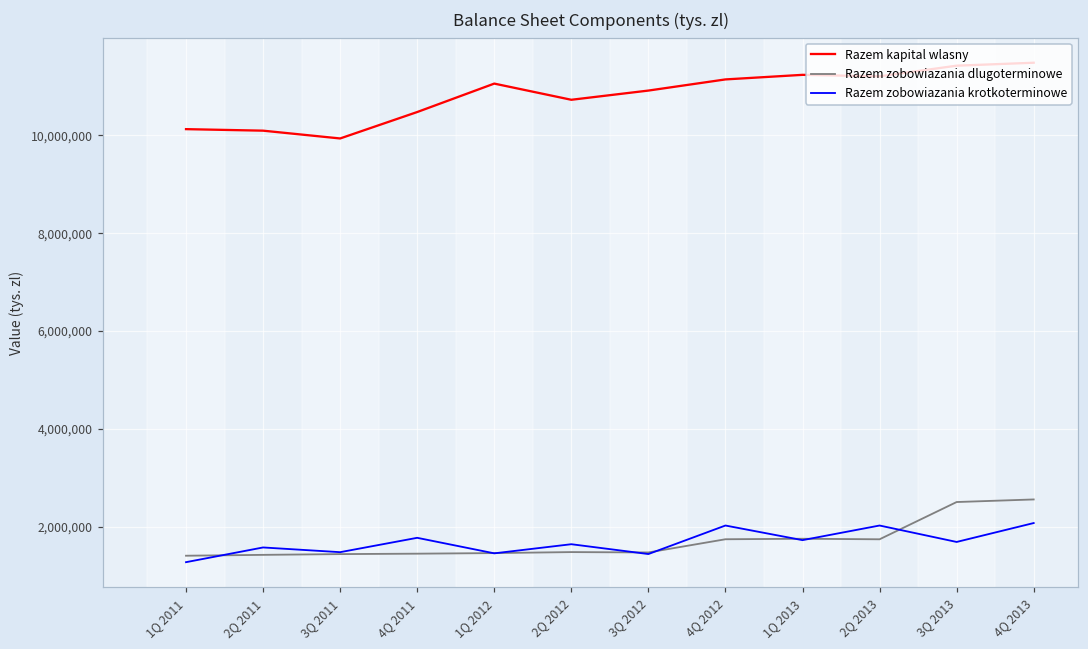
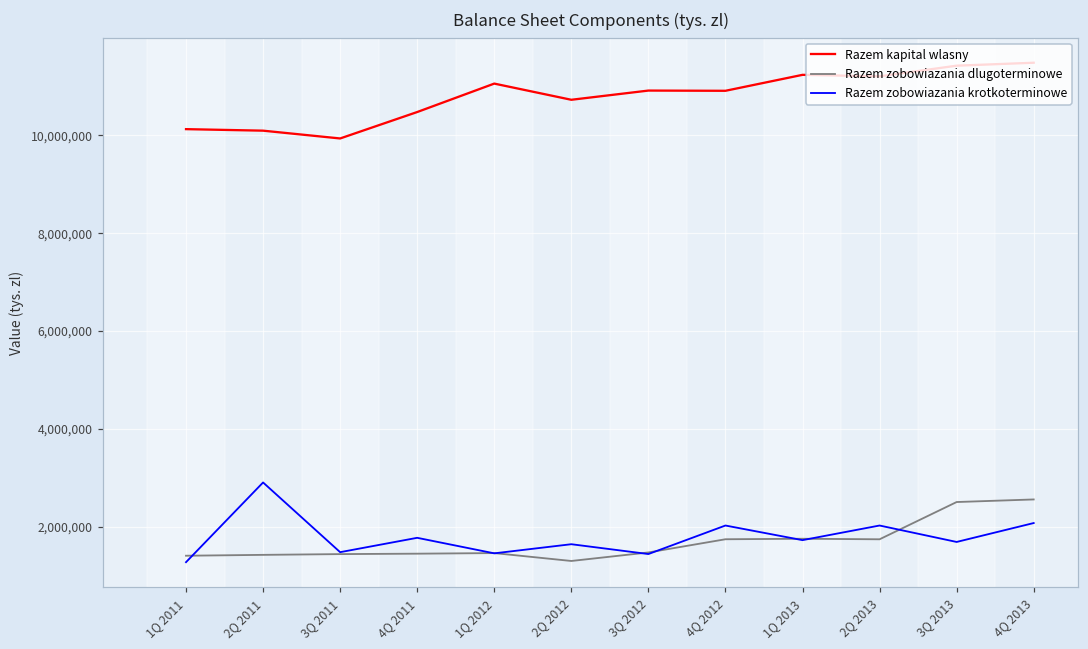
  {
    "Razem kapital wlasny": {
      "1Q 2011": "10,100,000",
      "2Q 2011": "10,100,000",
      "3Q 2011": "9,900,000",
      "4Q 2011": "10,500,000",
      "1Q 2012": "11,100,000",
      "2Q 2012": "10,700,000",
      "3Q 2012": "10,900,000",
-     "4Q 2012": "11,100,000",
+     "4Q 2012": "10,900,000",
      "1Q 2013": "11,200,000"
    },
    "Razem zobowiazania dlugoterminowe": {
      "1Q 2011": "1,400,000",
      "2Q 2011": "1,400,000",
      "4Q 2011": "1,400,000",
-     "2Q 2012": "1,500,000",
+     "2Q 2012": "1,300,000",
      "4Q 2012": "1,700,000",
      "2Q 2013": "1,700,000",
      "3Q 2013": "2,500,000",
      "4Q 2013": "2,600,000"
    },
    "Razem zobowiazania krotkoterminowe": {
      "1Q 2011": "1,300,000",
-     "2Q 2011": "1,600,000",
+     "2Q 2011": "2,900,000",
      "4Q 2011": "1,800,000",
      "2Q 2012": "1,600,000",
      "4Q 2012": "2,000,000",
      "2Q 2013": "2,000,000",
      "3Q 2013": "1,700,000",
      "4Q 2013": "2,100,000"
    }
  }
